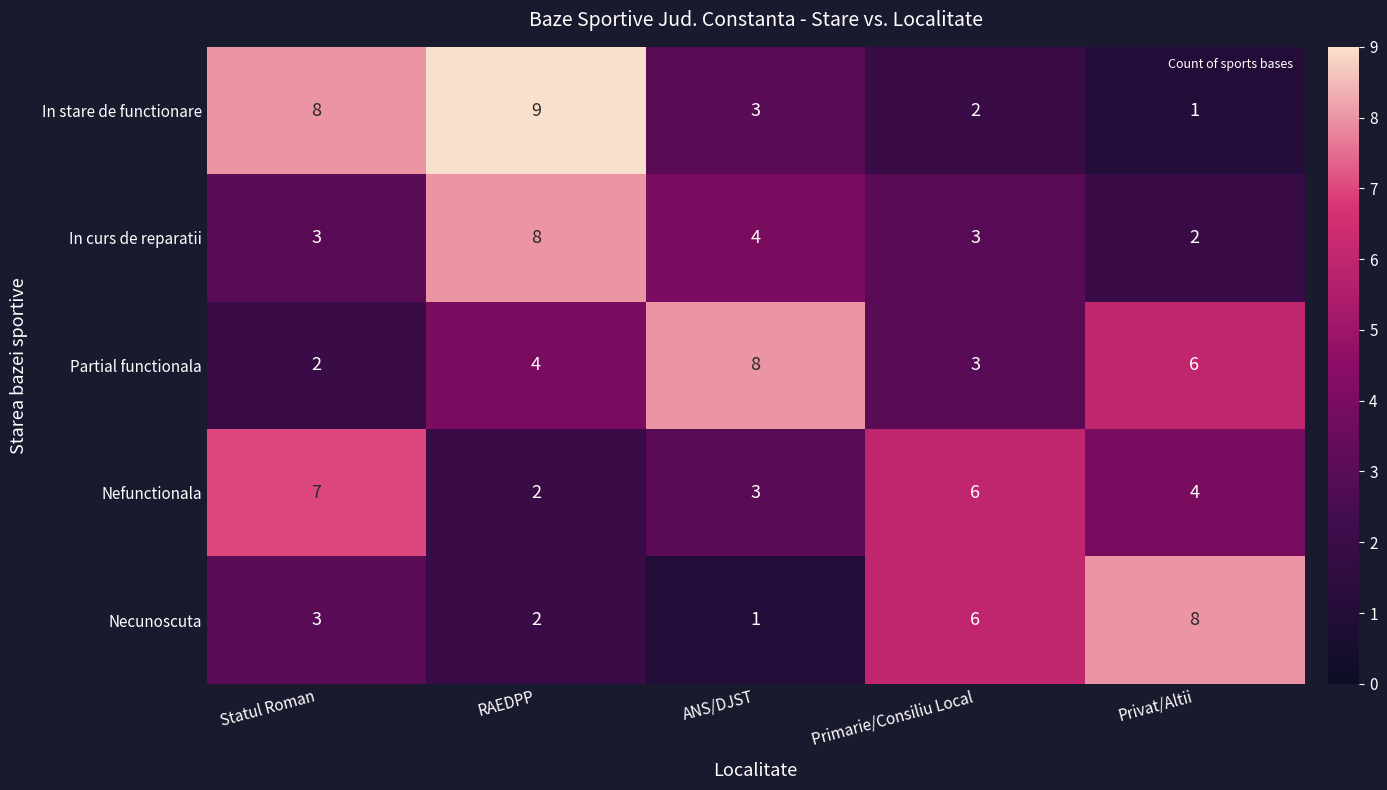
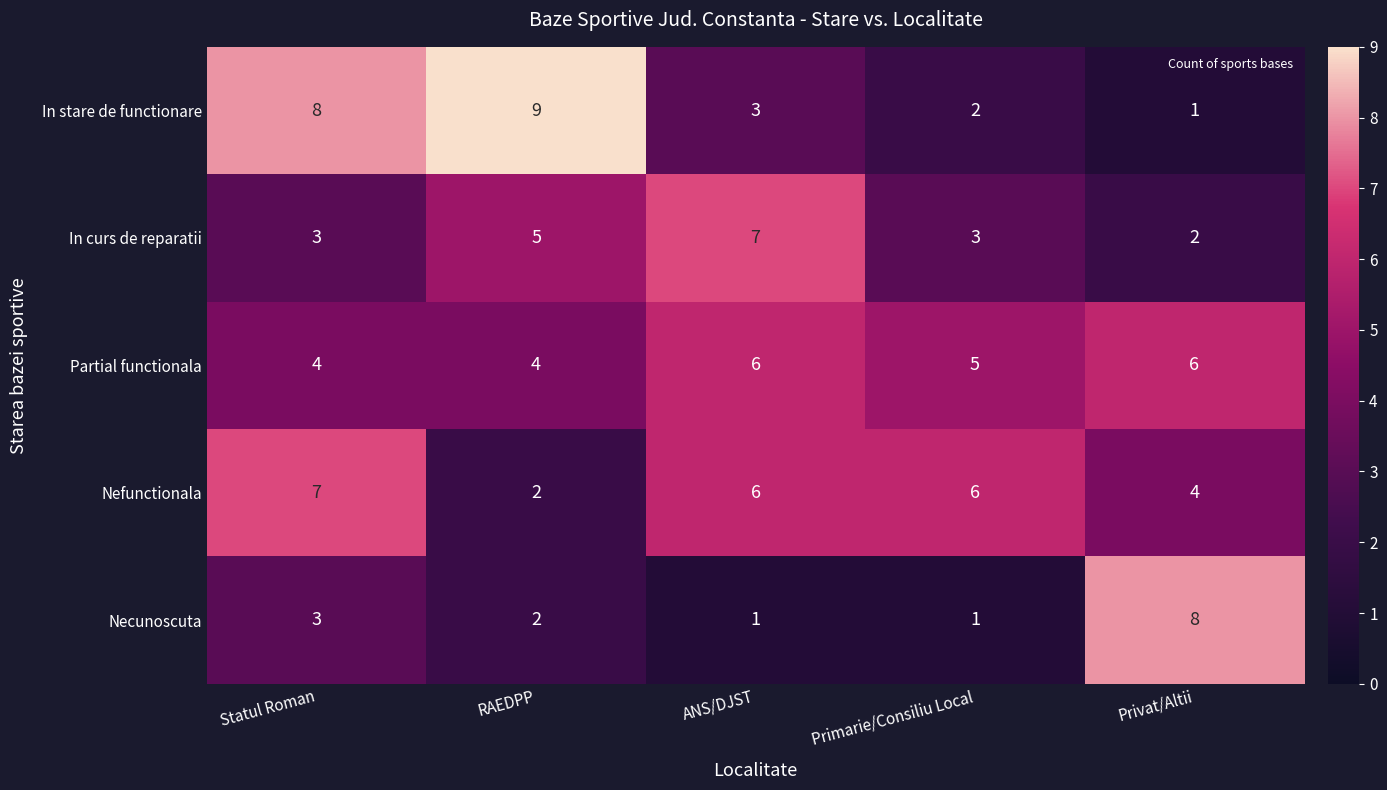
  {
    "In stare de functionare": {
      "Statul Roman": 8,
      "RAEDPP": 9,
      "ANS/DJST": 3,
      "Primarie/Consiliu Local": 2,
      "Privat/Altii": 1
    },
    "In curs de reparatii": {
      "Statul Roman": 3,
-     "RAEDPP": 8,
-     "ANS/DJST": 4,
+     "RAEDPP": 5,
+     "ANS/DJST": 7,
      "Primarie/Consiliu Local": 3,
      "Privat/Altii": 2
    },
    "Partial functionala": {
-     "Statul Roman": 2,
+     "Statul Roman": 4,
      "RAEDPP": 4,
-     "ANS/DJST": 8,
-     "Primarie/Consiliu Local": 3,
+     "ANS/DJST": 6,
+     "Primarie/Consiliu Local": 5,
      "Privat/Altii": 6
    },
    "Nefunctionala": {
      "Statul Roman": 7,
      "RAEDPP": 2,
-     "ANS/DJST": 3,
+     "ANS/DJST": 6,
      "Primarie/Consiliu Local": 6,
      "Privat/Altii": 4
    },
    "Necunoscuta": {
      "Statul Roman": 3,
      "RAEDPP": 2,
      "ANS/DJST": 1,
-     "Primarie/Consiliu Local": 6,
+     "Primarie/Consiliu Local": 1,
      "Privat/Altii": 8
    }
  }
